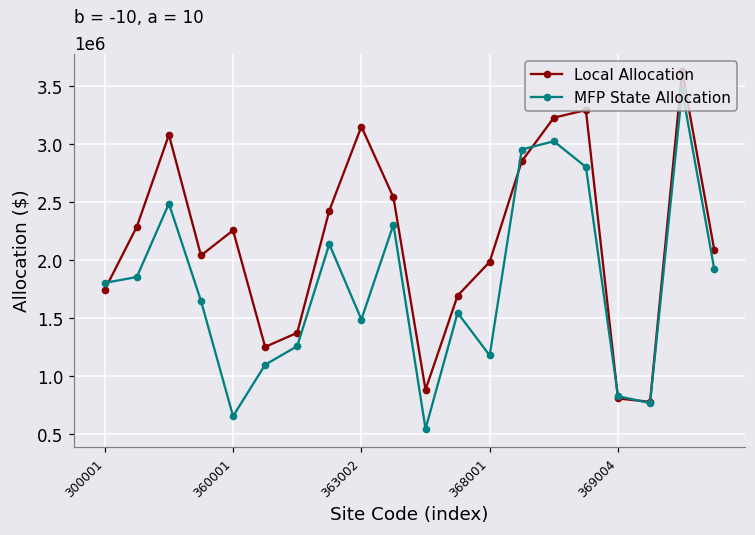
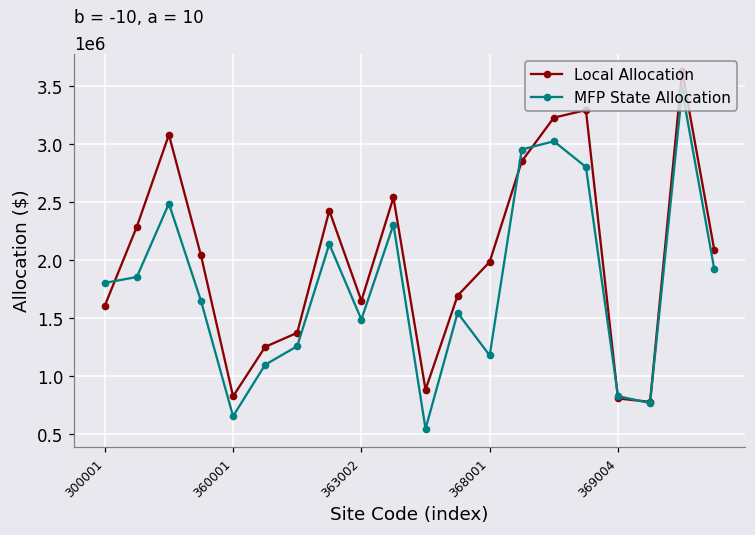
  {
    "Local Allocation": {
-     "300001": 1750000,
-     "360001": 2260000,
-     "363002": 3150000,
+     "300001": 1610000,
+     "360001": 830000,
+     "363002": 1650000,
      "368001": 1990000
    },
    "MFP State Allocation": {
      "300001": 1800000,
      "360001": 650000,
      "363002": 1490000,
      "368001": 1180000
    }
  }
